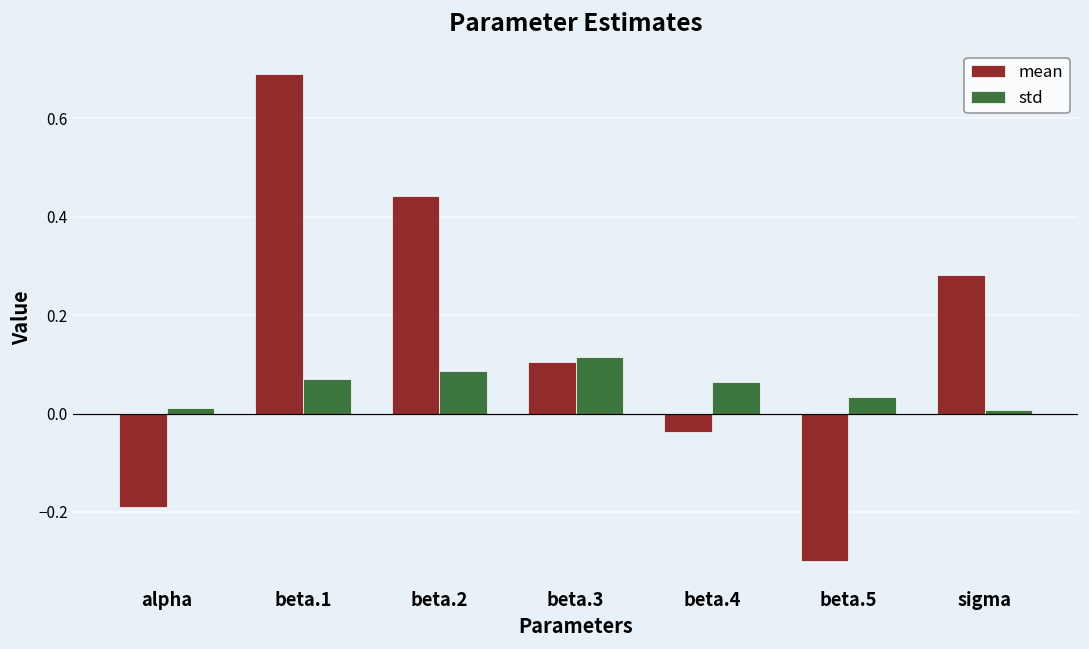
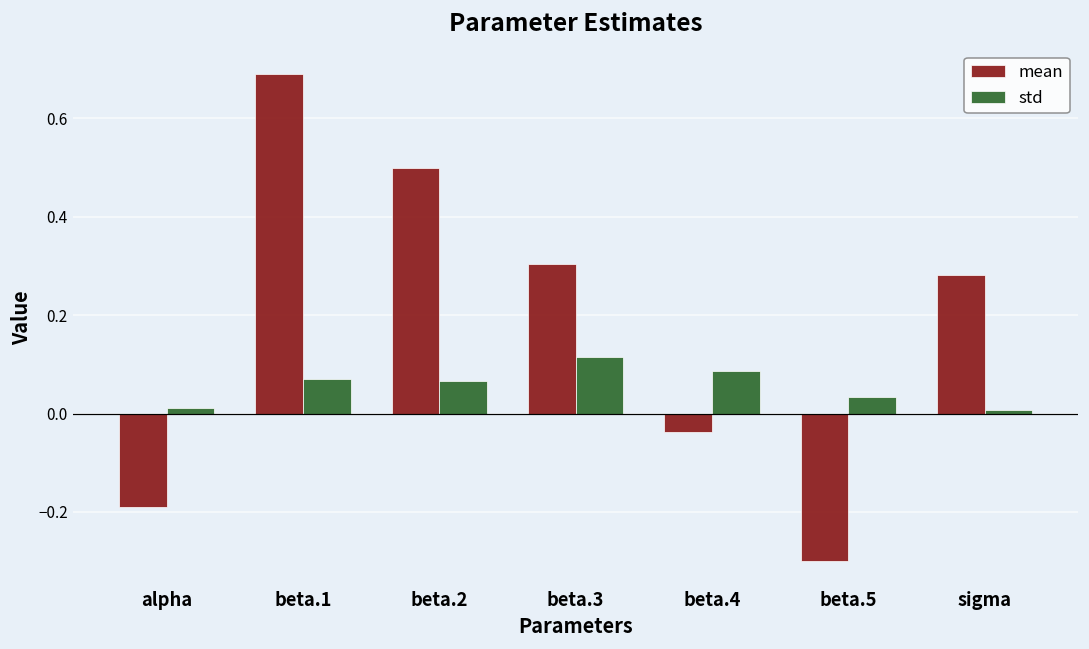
  {
    "mean": {
      "alpha": -0.19,
      "beta.1": 0.69,
-     "beta.2": 0.44,
-     "beta.3": 0.10,
+     "beta.2": 0.50,
+     "beta.3": 0.30,
      "beta.4": -0.04,
      "beta.5": -0.30,
      "sigma": 0.28
    },
    "std": {
      "alpha": 0.01,
      "beta.1": 0.07,
-     "beta.2": 0.09,
+     "beta.2": 0.07,
      "beta.3": 0.12,
-     "beta.4": 0.06,
+     "beta.4": 0.09,
      "beta.5": 0.03,
      "sigma": 0.01
    }
  }
